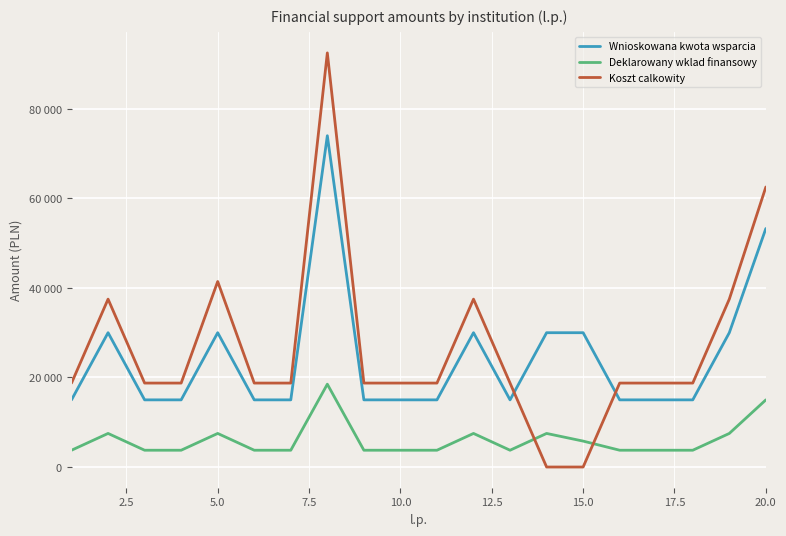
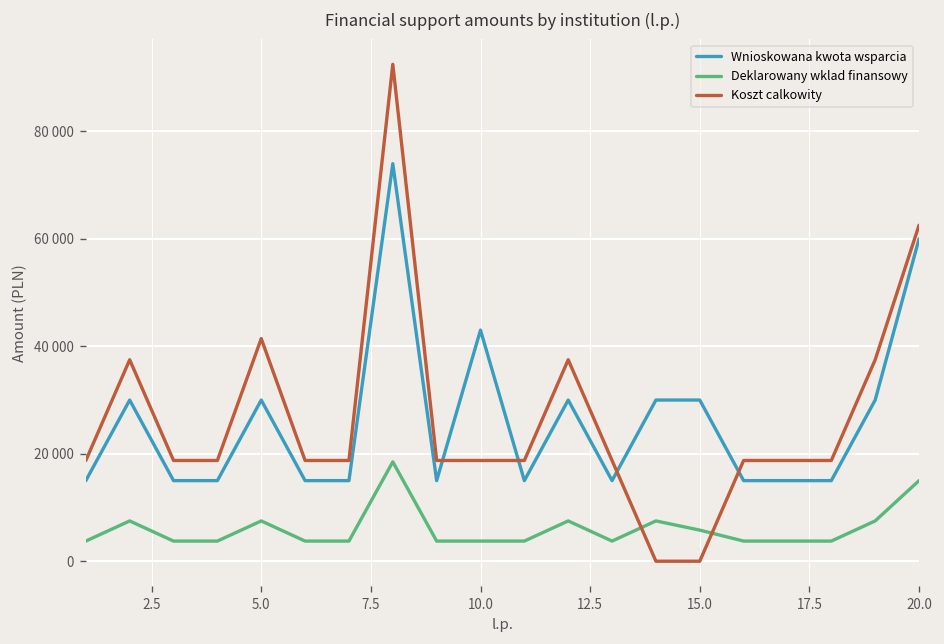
  {
    "Wnioskowana kwota wsparcia": {
      "5.0": 30000,
-     "10.0": 15000,
+     "10.0": 43000,
      "15.0": 30000,
-     "20.0": 53000
+     "20.0": 60000
    },
    "Deklarowany wklad finansowy": {
      "5.0": 8000,
      "10.0": 4000,
      "15.0": 6000,
      "20.0": 15000
    },
    "Koszt calkowity": {
      "5.0": 41000,
      "10.0": 19000,
      "15.0": 0,
      "20.0": 63000
    }
  }
